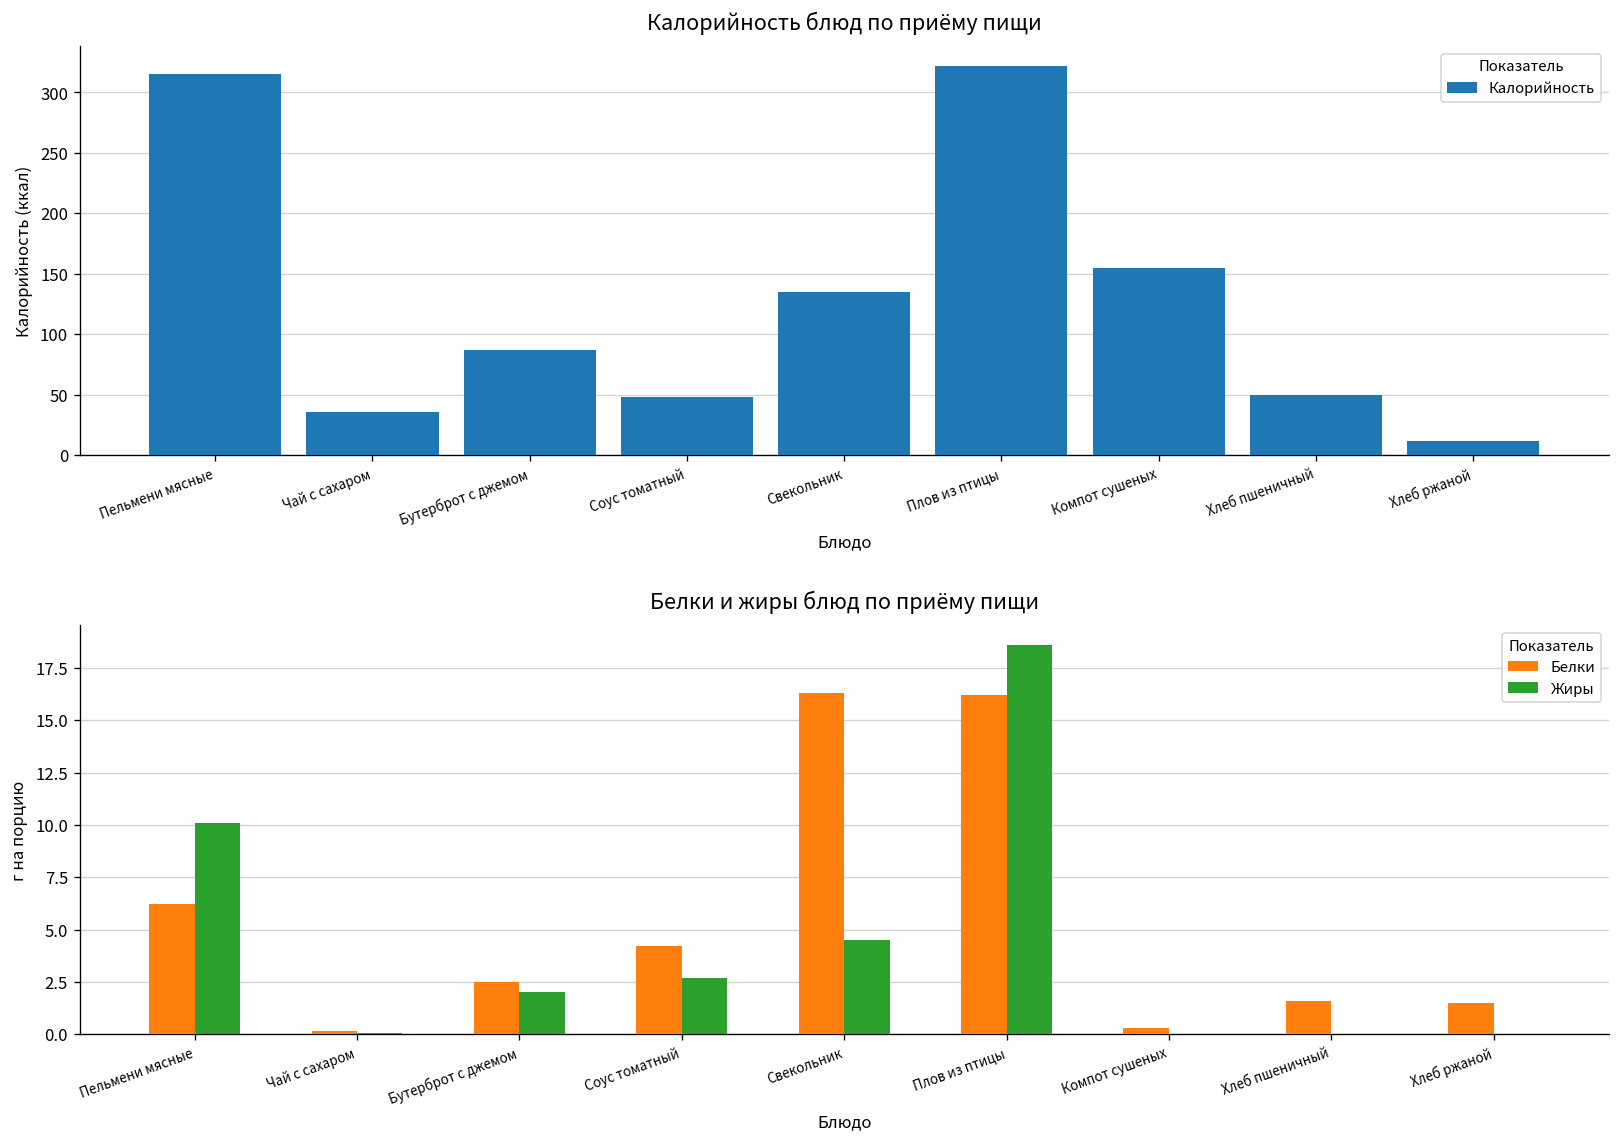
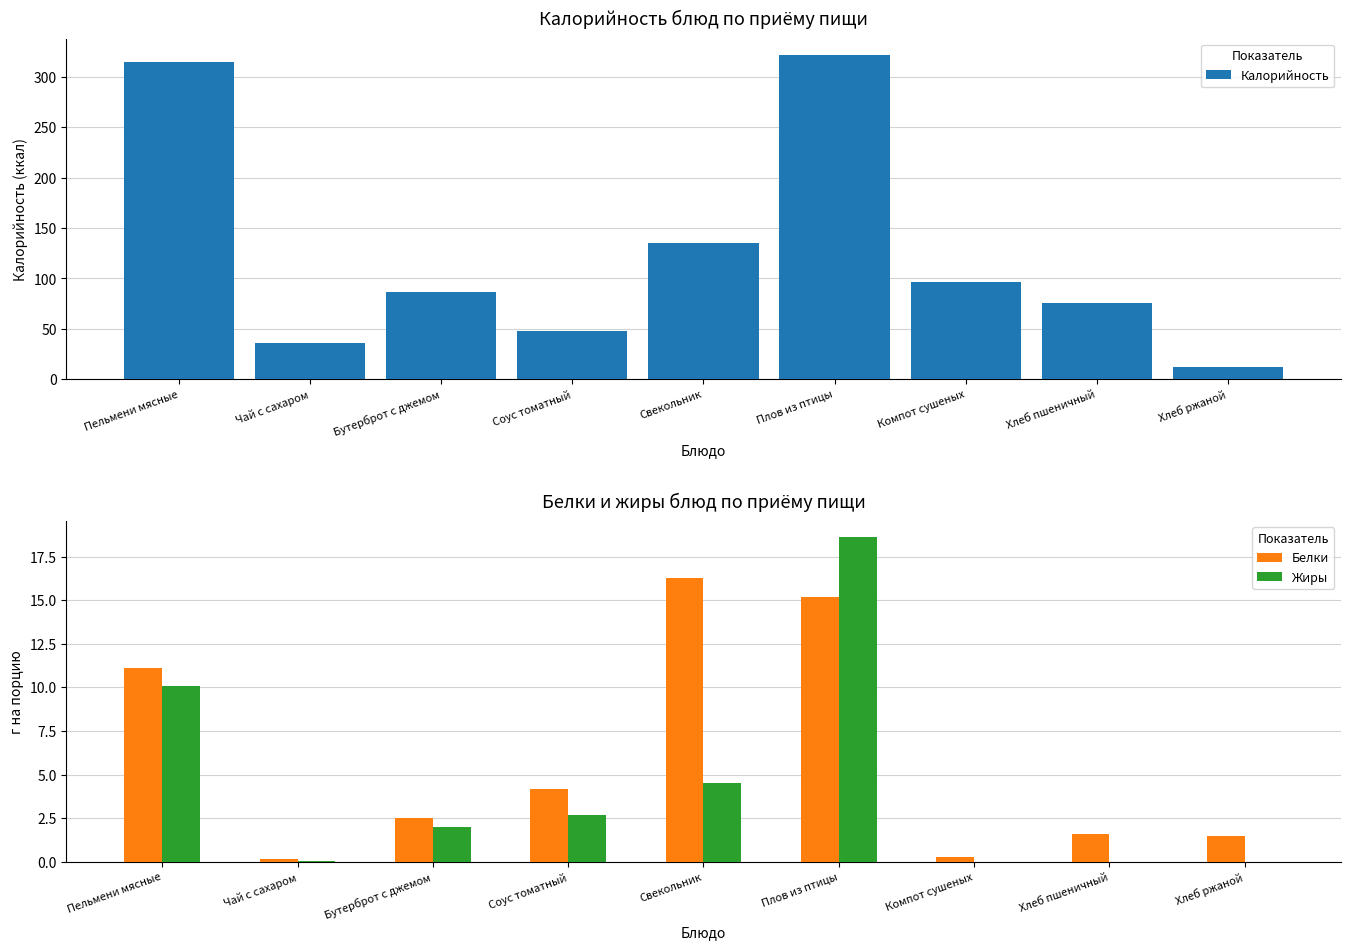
  {
    "Калорийность блюд по приёму пищи": {
      "Пельмени мясные": 315,
      "Чай с сахаром": 36,
      "Бутерброт с джемом": 87,
      "Соус томатный": 48,
      "Свекольник": 135,
      "Плов из птицы": 322,
-     "Компот сушеных": 155,
-     "Хлеб пшеничный": 50,
+     "Компот сушеных": 96,
+     "Хлеб пшеничный": 76,
      "Хлеб ржаной": 12
    },
    "Белки и жиры блюд по приёму пищи": {
      "Белки": {
-       "Пельмени мясные": 6.2,
+       "Пельмени мясные": 11.1,
        "Чай с сахаром": 0.2,
        "Бутерброт с джемом": 2.5,
        "Соус томатный": 4.2,
        "Свекольник": 16.3,
-       "Плов из птицы": 16.2,
+       "Плов из птицы": 15.2,
        "Компот сушеных": 0.3,
        "Хлеб пшеничный": 1.6,
        "Хлеб ржаной": 1.5
      },
      "Жиры": {
        "Пельмени мясные": 10.1,
        "Бутерброт с джемом": 2.0,
        "Соус томатный": 2.7,
        "Свекольник": 4.5,
        "Плов из птицы": 18.6,
        "Компот сушеных": 0.0,
        "Хлеб пшеничный": 0.0,
        "Хлеб ржаной": 0.0
      }
    }
  }
